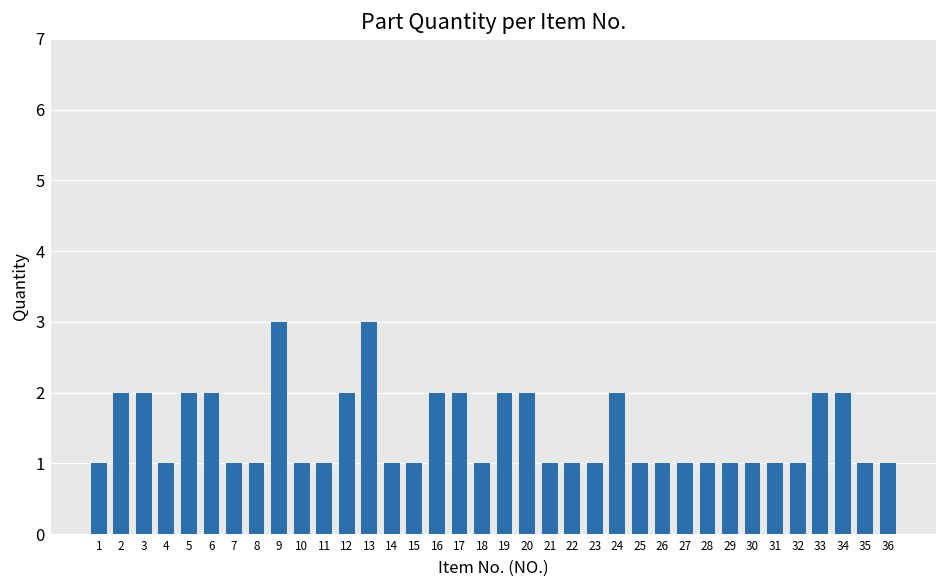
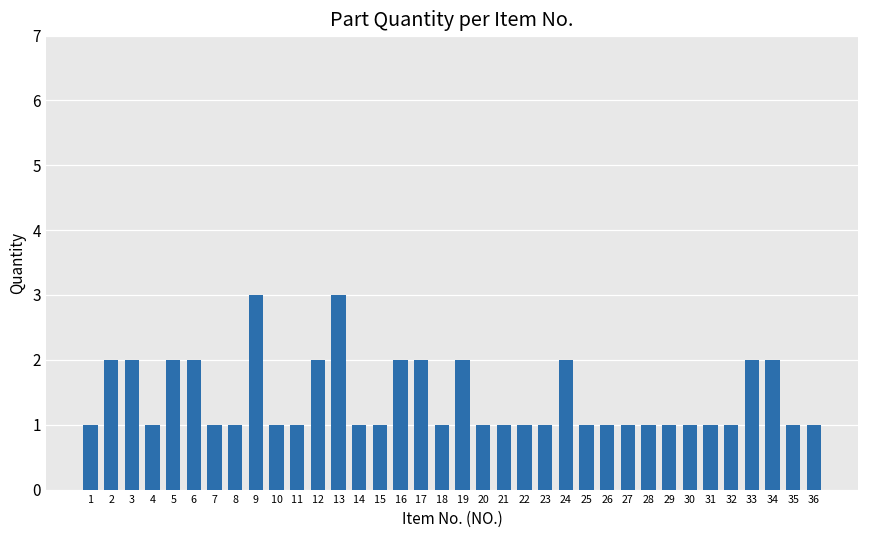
  {
    "1": 1,
    "2": 2,
    "3": 2,
    "4": 1,
    "5": 2,
    "6": 2,
    "7": 1,
    "8": 1,
    "9": 3,
    "10": 1,
    "11": 1,
    "12": 2,
    "13": 3,
    "14": 1,
    "15": 1,
    "16": 2,
    "17": 2,
    "18": 1,
    "19": 2,
-   "20": 2,
+   "20": 1,
    "21": 1,
    "22": 1,
    "23": 1,
    "24": 2,
    "25": 1,
    "26": 1,
    "27": 1,
    "28": 1,
    "29": 1,
    "30": 1,
    "31": 1,
    "32": 1,
    "33": 2,
    "34": 2,
    "35": 1,
    "36": 1
  }
